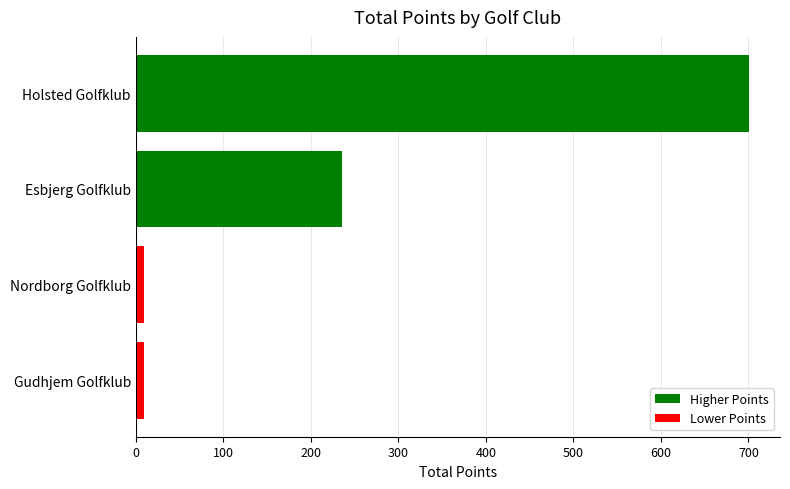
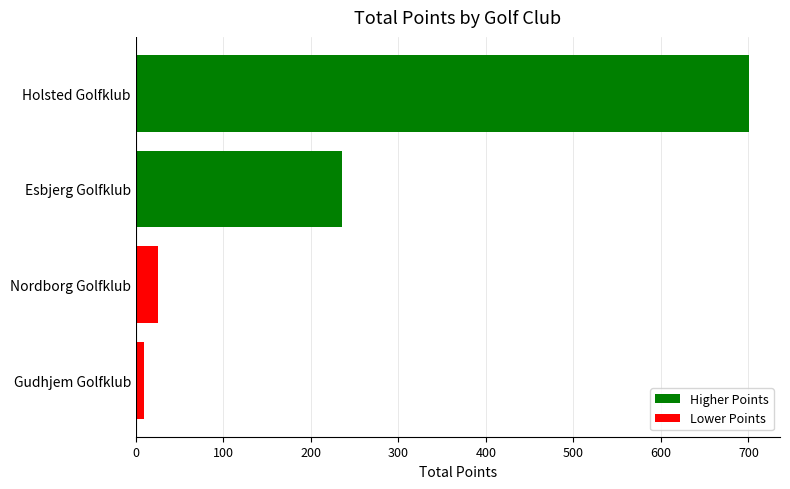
  {
    "Holsted Golfklub": 700,
    "Esbjerg Golfklub": 240,
-   "Nordborg Golfklub": 10,
+   "Nordborg Golfklub": 30,
    "Gudhjem Golfklub": 10
  }
